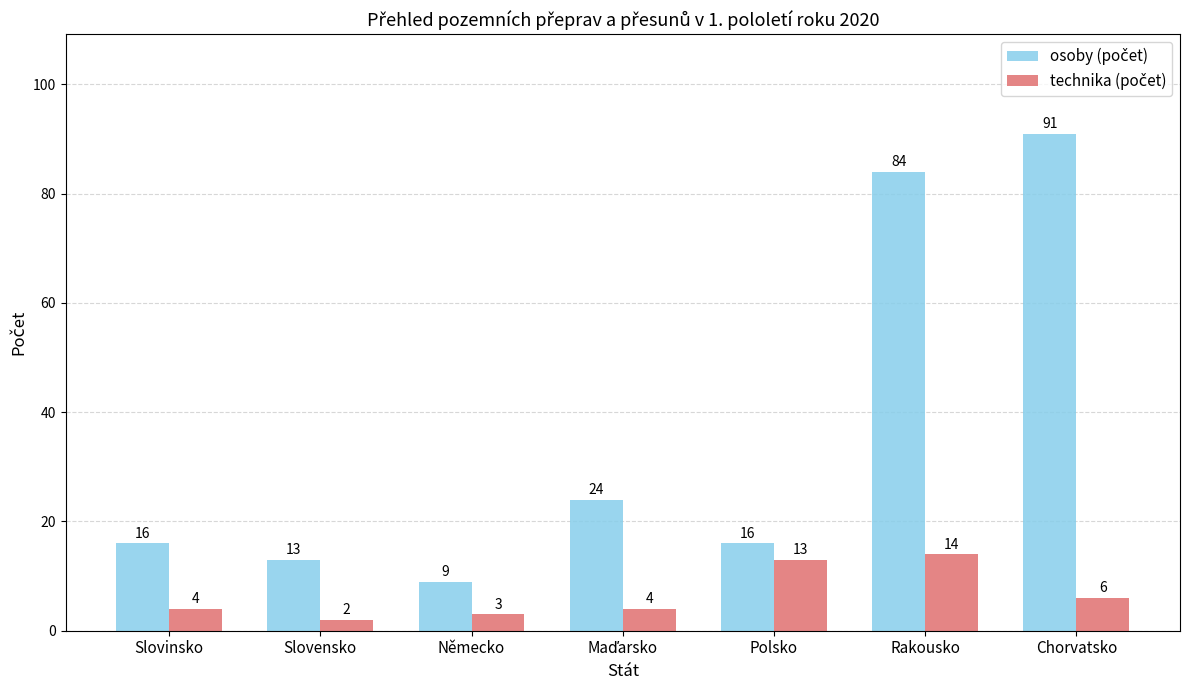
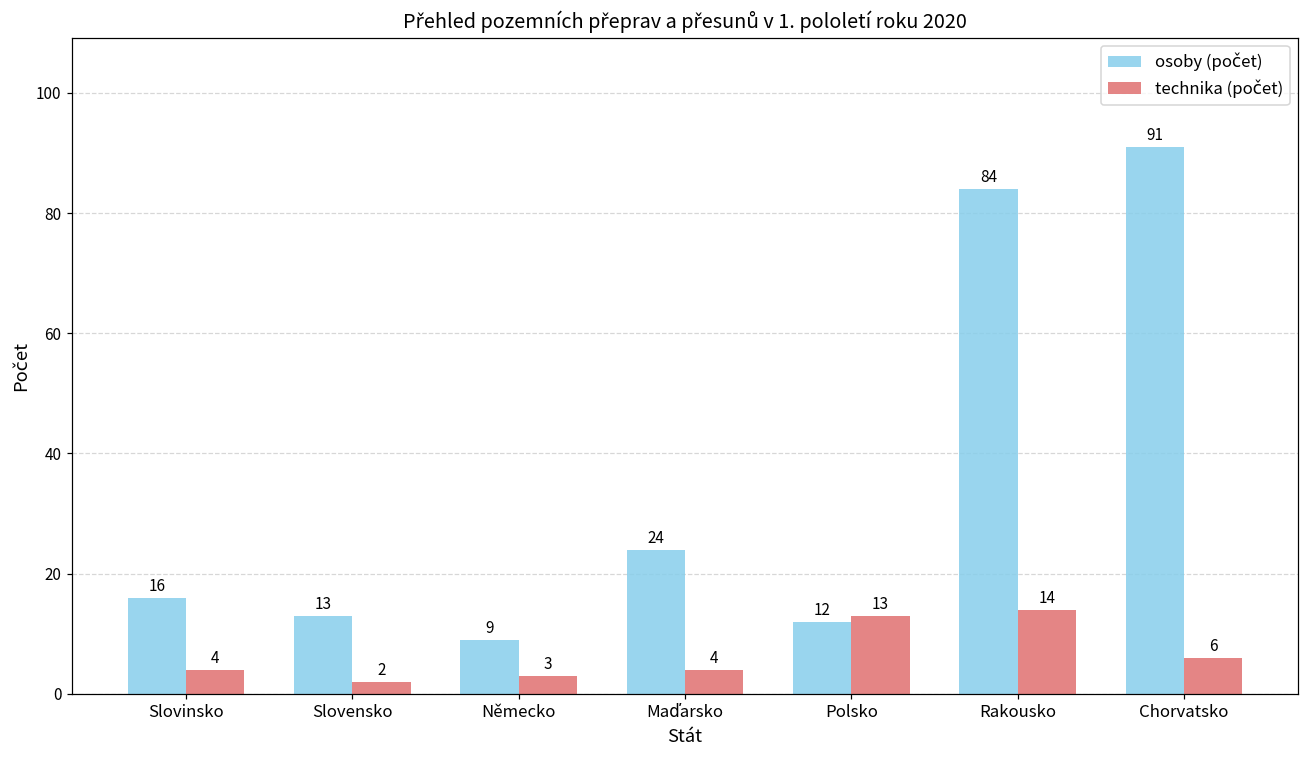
  {
    "osoby (počet)": {
      "Slovinsko": 16,
      "Slovensko": 13,
      "Německo": 9,
      "Maďarsko": 24,
-     "Polsko": 16,
+     "Polsko": 12,
      "Rakousko": 84,
      "Chorvatsko": 91
    },
    "technika (počet)": {
      "Slovinsko": 4,
      "Slovensko": 2,
      "Německo": 3,
      "Maďarsko": 4,
      "Polsko": 13,
      "Rakousko": 14,
      "Chorvatsko": 6
    }
  }
